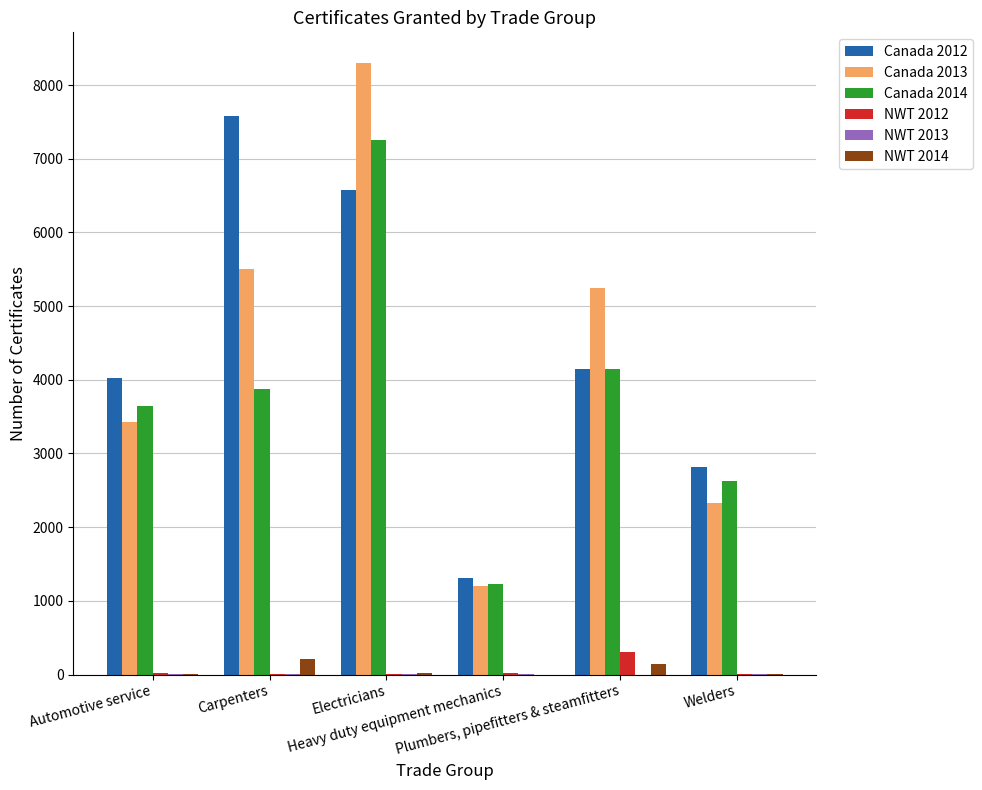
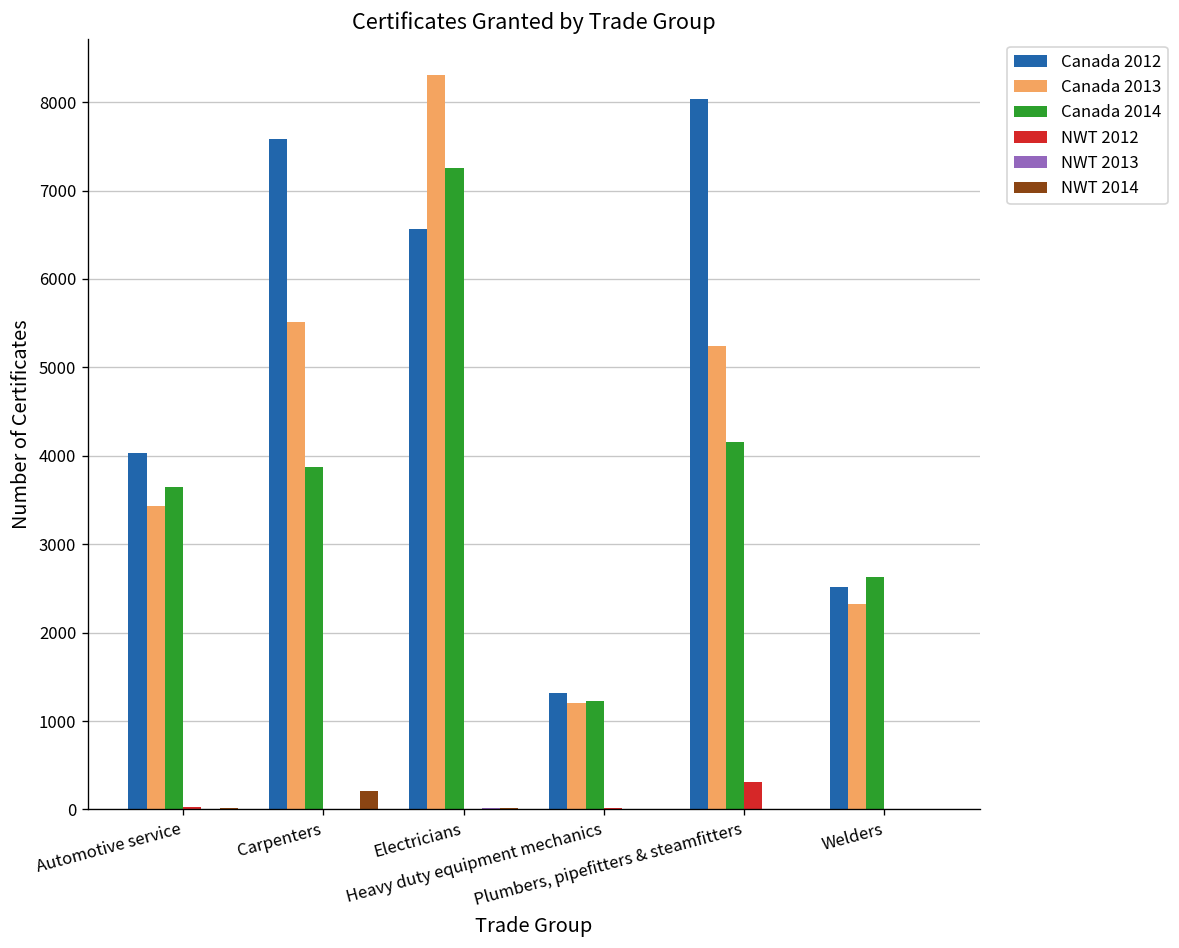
  {
    "Canada 2012": {
      "Automotive service": 4000,
      "Carpenters": 7600,
      "Electricians": 6600,
      "Heavy duty equipment mechanics": 1300,
-     "Plumbers, pipefitters & steamfitters": 4100,
-     "Welders": 2800
+     "Plumbers, pipefitters & steamfitters": 8000,
+     "Welders": 2500
    },
    "Canada 2013": {
      "Automotive service": 3400,
      "Carpenters": 5500,
      "Electricians": 8300,
      "Heavy duty equipment mechanics": 1200,
      "Plumbers, pipefitters & steamfitters": 5200,
      "Welders": 2300
    },
    "Canada 2014": {
      "Automotive service": 3600,
      "Carpenters": 3900,
      "Electricians": 7300,
      "Heavy duty equipment mechanics": 1200,
      "Plumbers, pipefitters & steamfitters": 4200,
      "Welders": 2600
    },
    "NWT 2012": {
      "Plumbers, pipefitters & steamfitters": 300
    },
    "NWT 2013": {
      "Plumbers, pipefitters & steamfitters": 0
    },
    "NWT 2014": {
      "Carpenters": 200,
      "Heavy duty equipment mechanics": 0,
-     "Plumbers, pipefitters & steamfitters": 100
+     "Plumbers, pipefitters & steamfitters": 0
    }
  }
